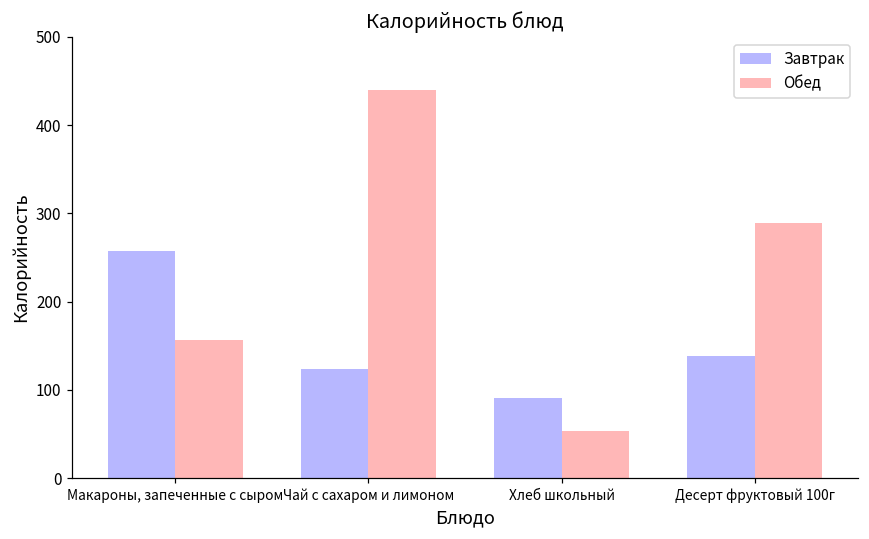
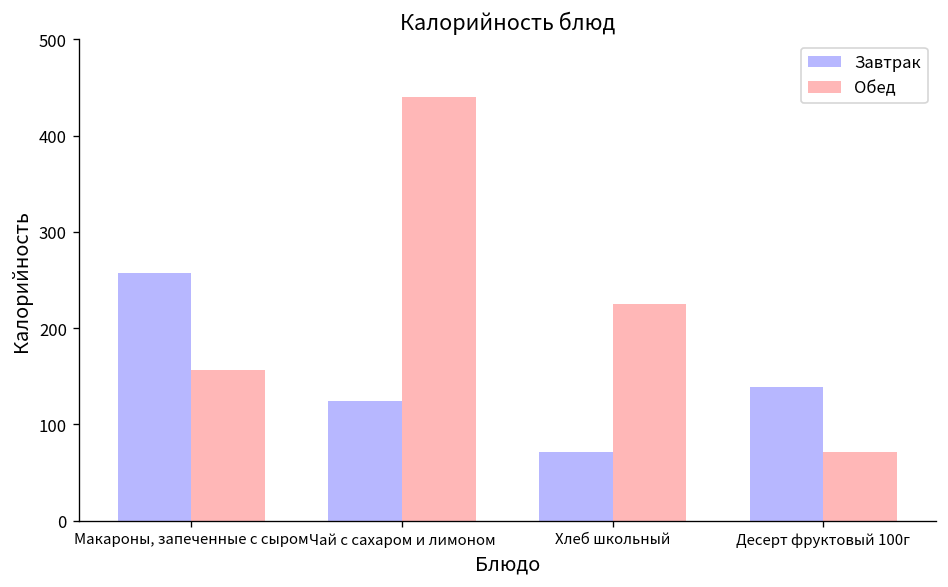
  {
    "Завтрак": {
      "Макароны, запеченные с сыром": 260,
      "Чай с сахаром и лимоном": 120,
-     "Хлеб школьный": 90,
+     "Хлеб школьный": 70,
      "Десерт фруктовый 100г": 140
    },
    "Обед": {
      "Макароны, запеченные с сыром": 160,
      "Чай с сахаром и лимоном": 440,
-     "Хлеб школьный": 50,
-     "Десерт фруктовый 100г": 290
+     "Хлеб школьный": 230,
+     "Десерт фруктовый 100г": 70
    }
  }
